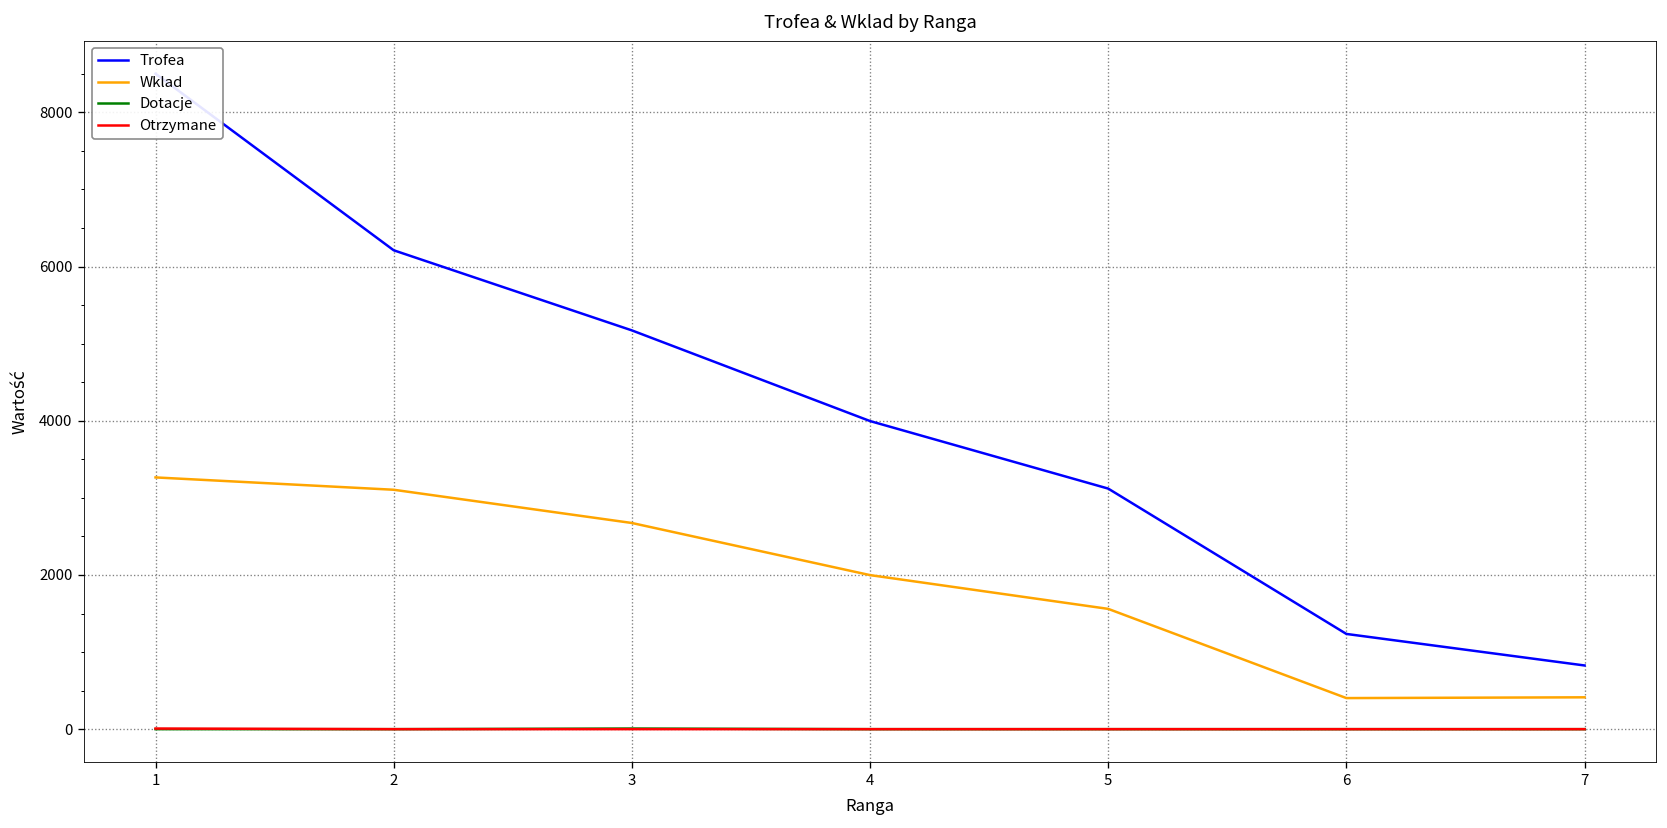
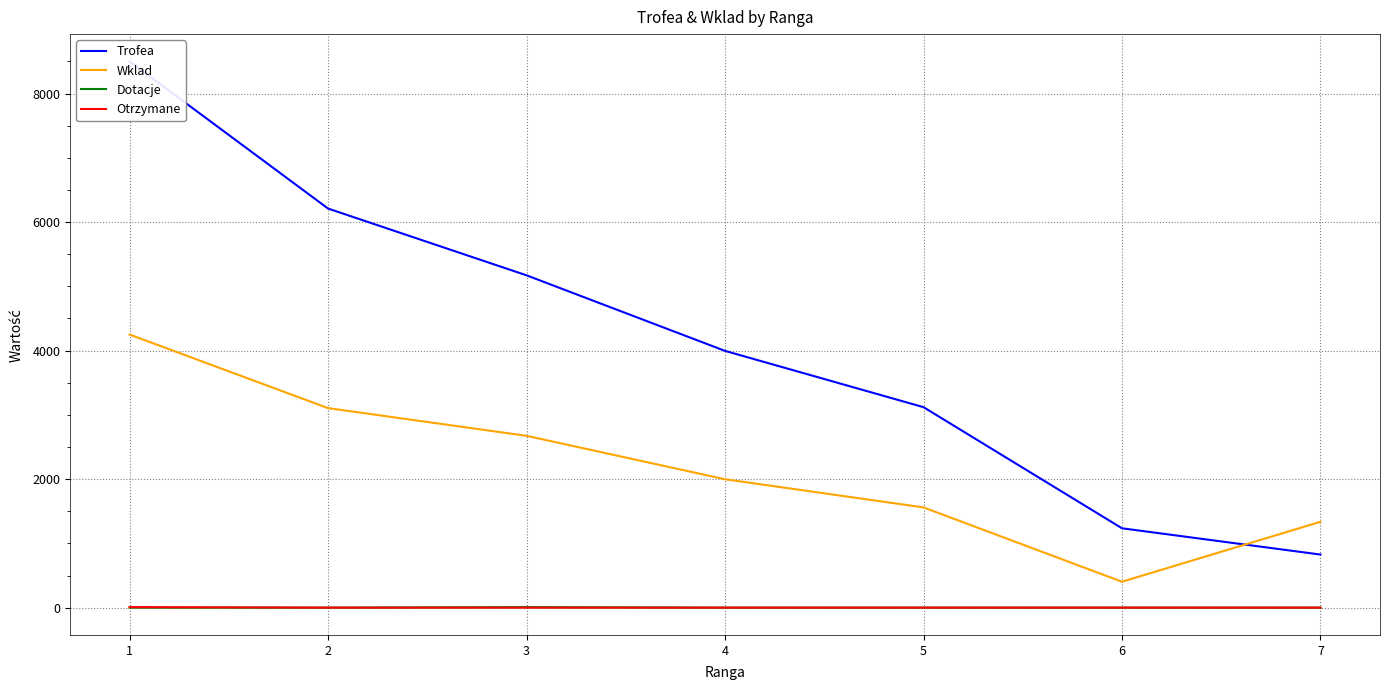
  {
    "Trofea": {
      "2": 6200,
      "3": 5200,
      "4": 4000,
      "5": 3100,
      "6": 1200,
      "7": 800
    },
    "Wklad": {
-     "1": 3300,
+     "1": 4300,
      "2": 3100,
      "3": 2700,
      "4": 2000,
      "5": 1600,
      "6": 400,
-     "7": 400
+     "7": 1300
    }
  }
